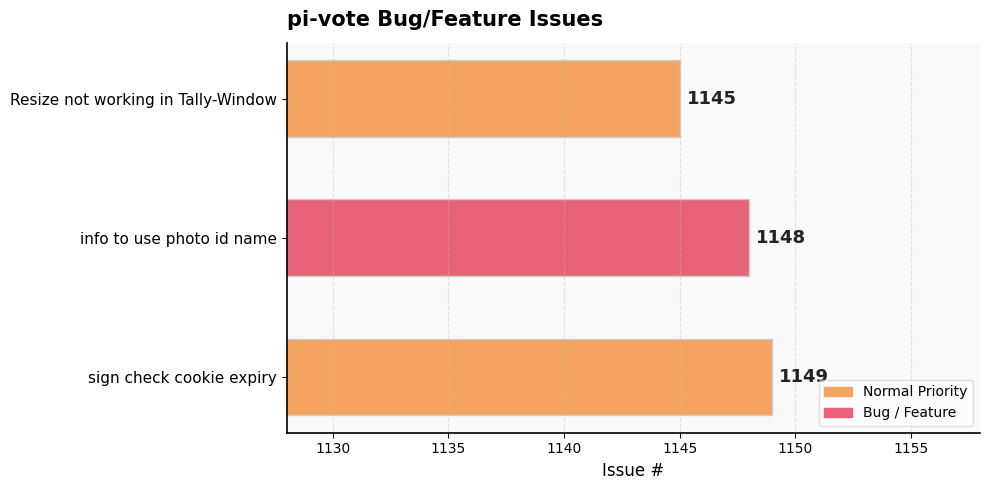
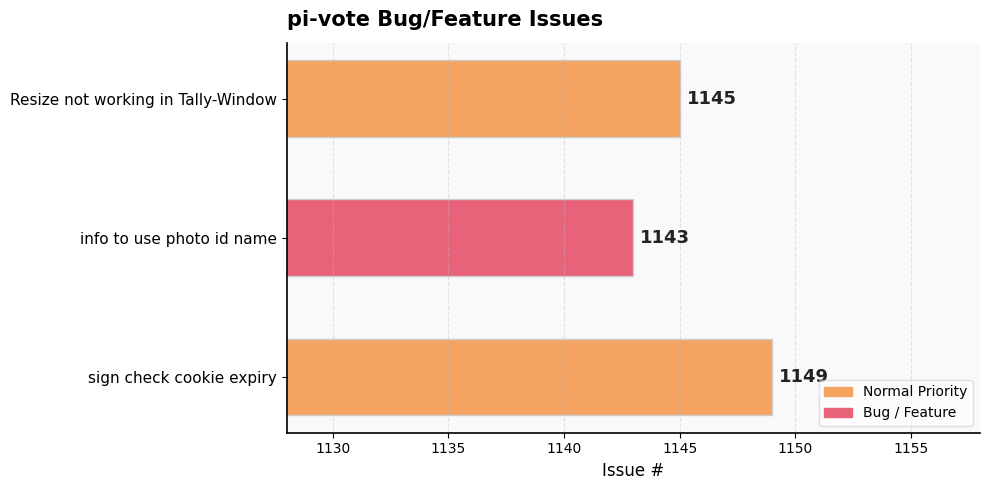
  {
    "Resize not working in Tally-Window": 1145,
-   "info to use photo id name": 1148
+   "info to use photo id name": 1143
  }
